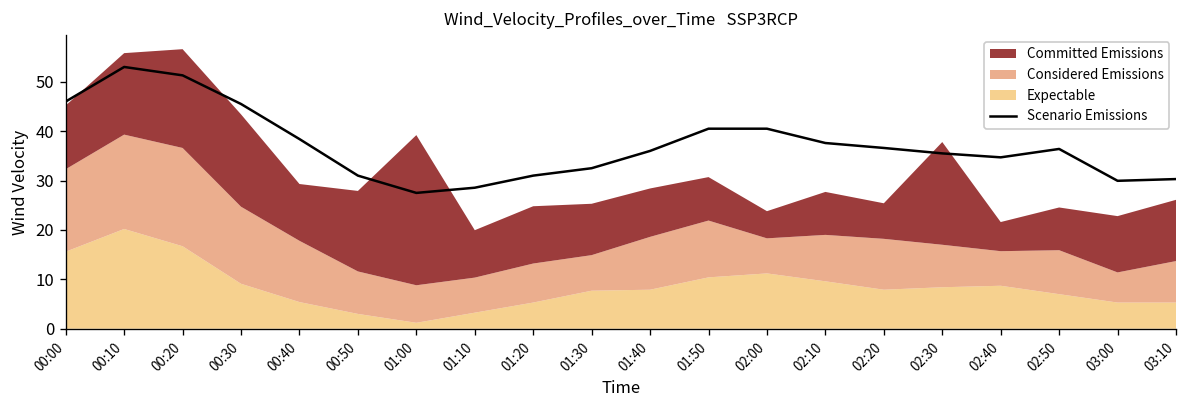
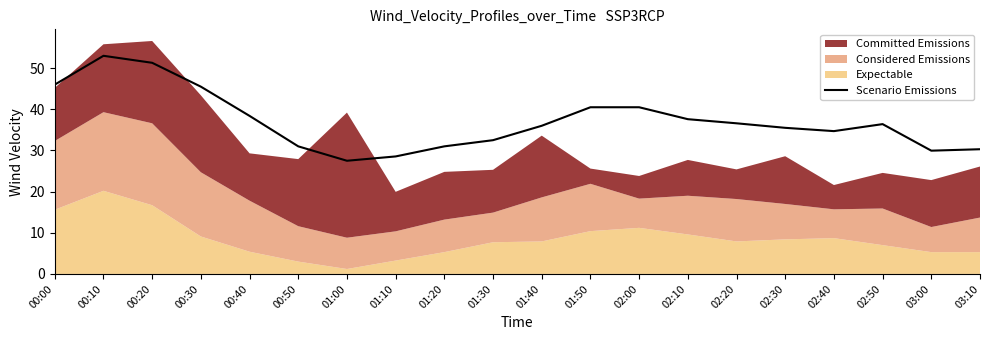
  {
    "Scenario Emissions": {
      "00:00": 46,
      "00:10": 53,
      "00:20": 51,
      "00:30": 46,
      "00:40": 38,
      "00:50": 31,
      "01:00": 28,
      "01:10": 29,
      "01:20": 31,
      "01:30": 33,
      "01:40": 36,
      "01:50": 41,
      "02:00": 41,
      "02:10": 38,
      "02:20": 37,
      "02:30": 36,
      "02:40": 35,
      "02:50": 36,
      "03:00": 30,
      "03:10": 30
    },
    "Committed Emissions": {
      "00:00": 13,
      "00:10": 17,
      "00:20": 20,
      "00:30": 19,
      "00:40": 12,
      "00:50": 16,
      "01:00": 30,
      "01:10": 10,
      "01:20": 12,
      "01:30": 10,
-     "01:40": 10,
-     "01:50": 9,
+     "01:40": 15,
+     "01:50": 4,
      "02:00": 6,
      "02:10": 9,
      "02:20": 7,
-     "02:30": 21,
+     "02:30": 12,
      "02:40": 6,
      "02:50": 9,
      "03:00": 11,
      "03:10": 12
    }
  }
